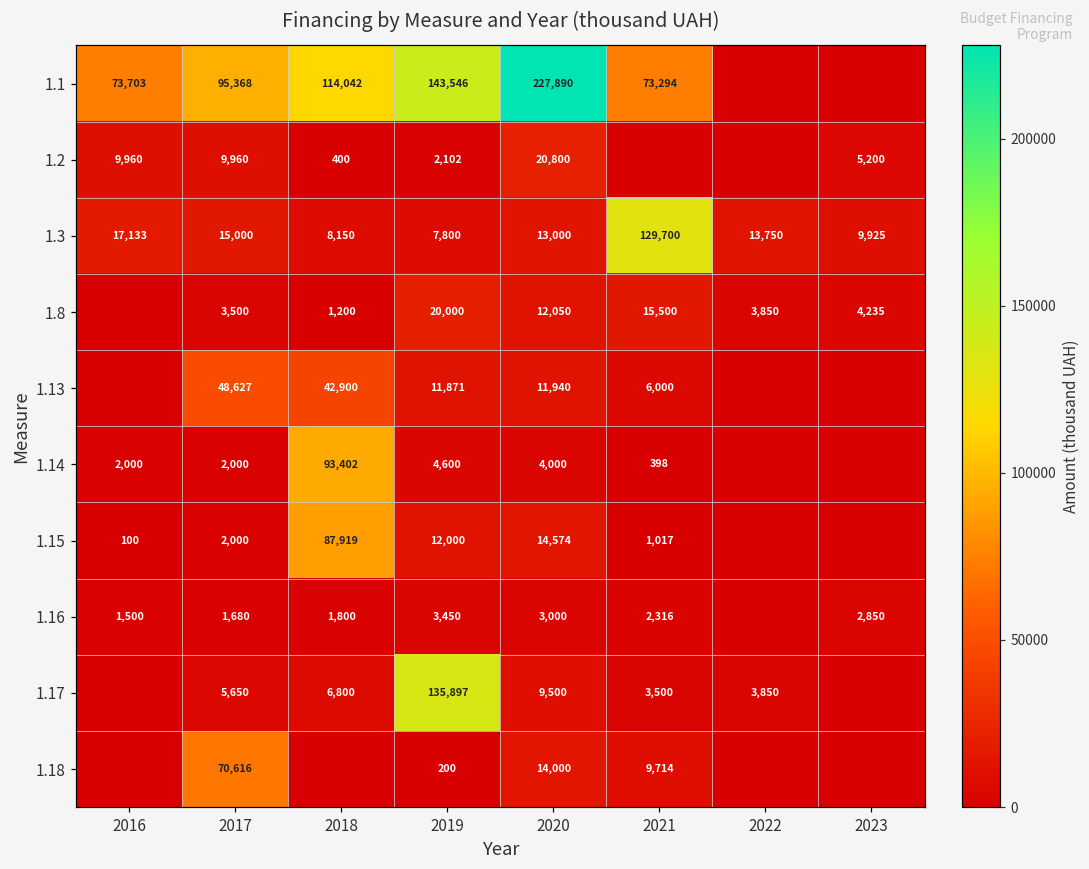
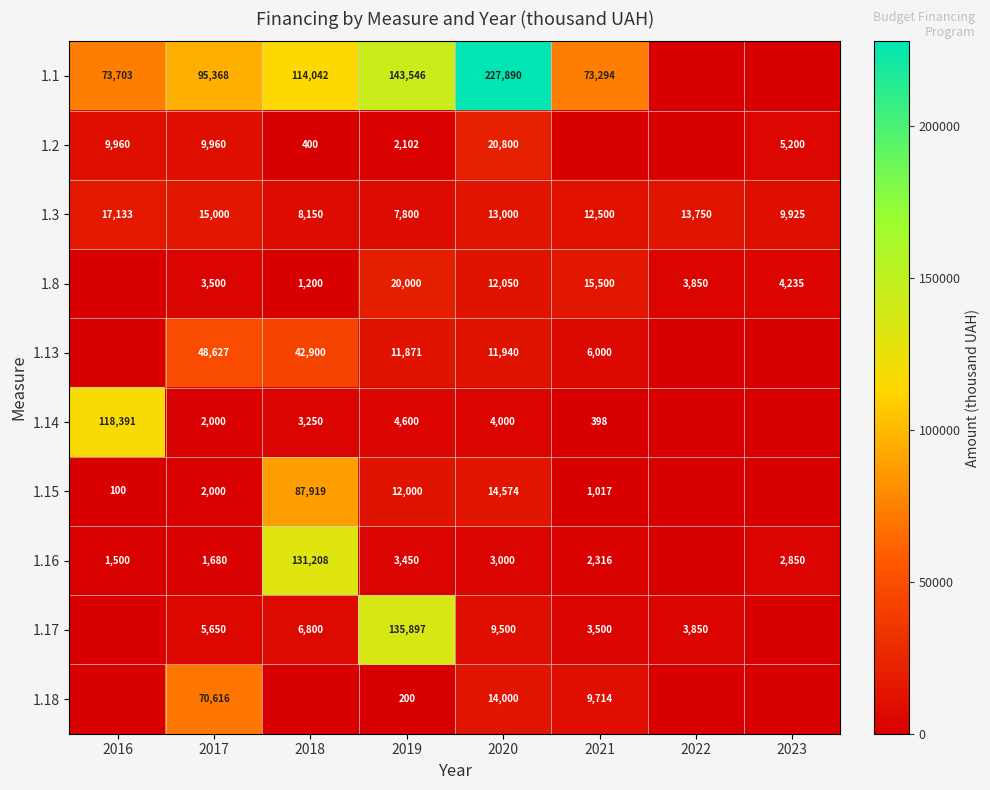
  {
    "1.1": {
      "2016": "73,703",
      "2017": "95,368",
      "2018": "114,042",
      "2019": "143,546",
      "2020": "227,890",
      "2021": "73,294"
    },
    "1.2": {
      "2016": "9,960",
      "2017": "9,960",
      "2018": "400",
      "2019": "2,102",
      "2020": "20,800",
      "2023": "5,200"
    },
    "1.3": {
      "2016": "17,133",
      "2017": "15,000",
      "2018": "8,150",
      "2019": "7,800",
      "2020": "13,000",
-     "2021": "129,700",
+     "2021": "12,500",
      "2022": "13,750",
      "2023": "9,925"
    },
    "1.8": {
      "2017": "3,500",
      "2018": "1,200",
      "2019": "20,000",
      "2020": "12,050",
      "2021": "15,500",
      "2022": "3,850",
      "2023": "4,235"
    },
    "1.13": {
      "2017": "48,627",
      "2018": "42,900",
      "2019": "11,871",
      "2020": "11,940",
      "2021": "6,000"
    },
    "1.14": {
-     "2016": "2,000",
+     "2016": "118,391",
      "2017": "2,000",
-     "2018": "93,402",
+     "2018": "3,250",
      "2019": "4,600",
      "2020": "4,000",
      "2021": "398"
    },
    "1.15": {
      "2016": "100",
      "2017": "2,000",
      "2018": "87,919",
      "2019": "12,000",
      "2020": "14,574",
      "2021": "1,017"
    },
    "1.16": {
      "2016": "1,500",
      "2017": "1,680",
-     "2018": "1,800",
+     "2018": "131,208",
      "2019": "3,450",
      "2020": "3,000",
      "2021": "2,316",
      "2023": "2,850"
    },
    "1.17": {
      "2017": "5,650",
      "2018": "6,800",
      "2019": "135,897",
      "2020": "9,500",
      "2021": "3,500",
      "2022": "3,850"
    },
    "1.18": {
      "2017": "70,616",
      "2019": "200",
      "2020": "14,000",
      "2021": "9,714"
    }
  }
